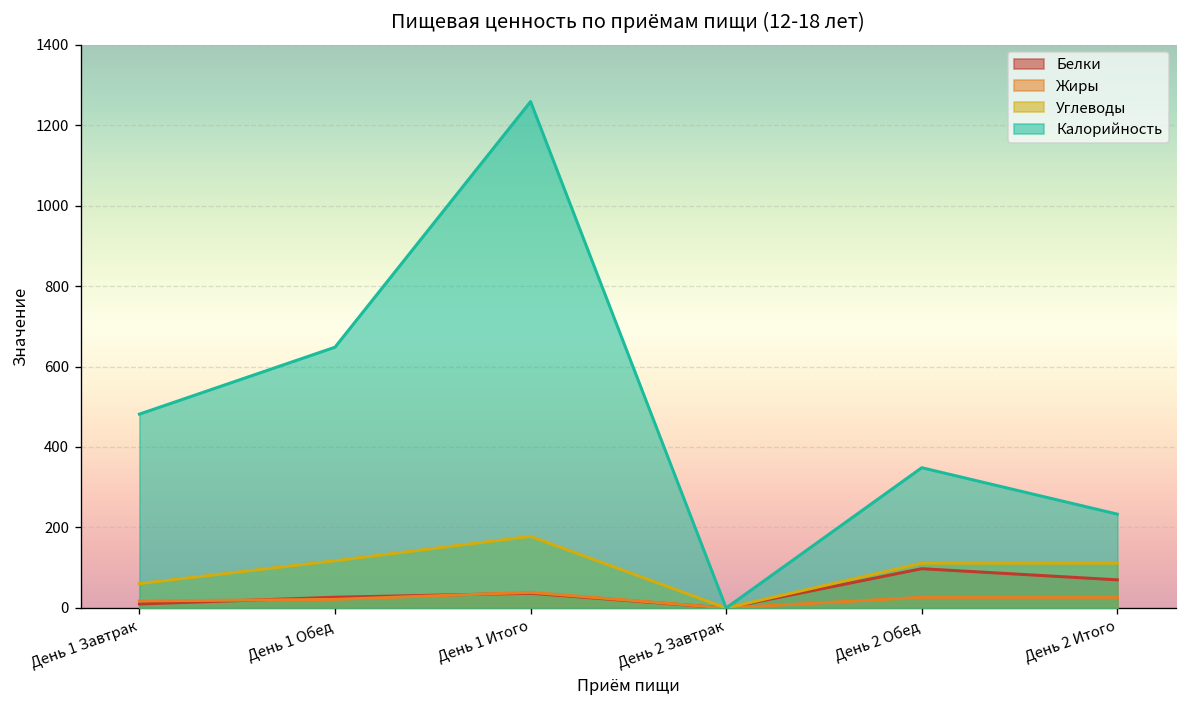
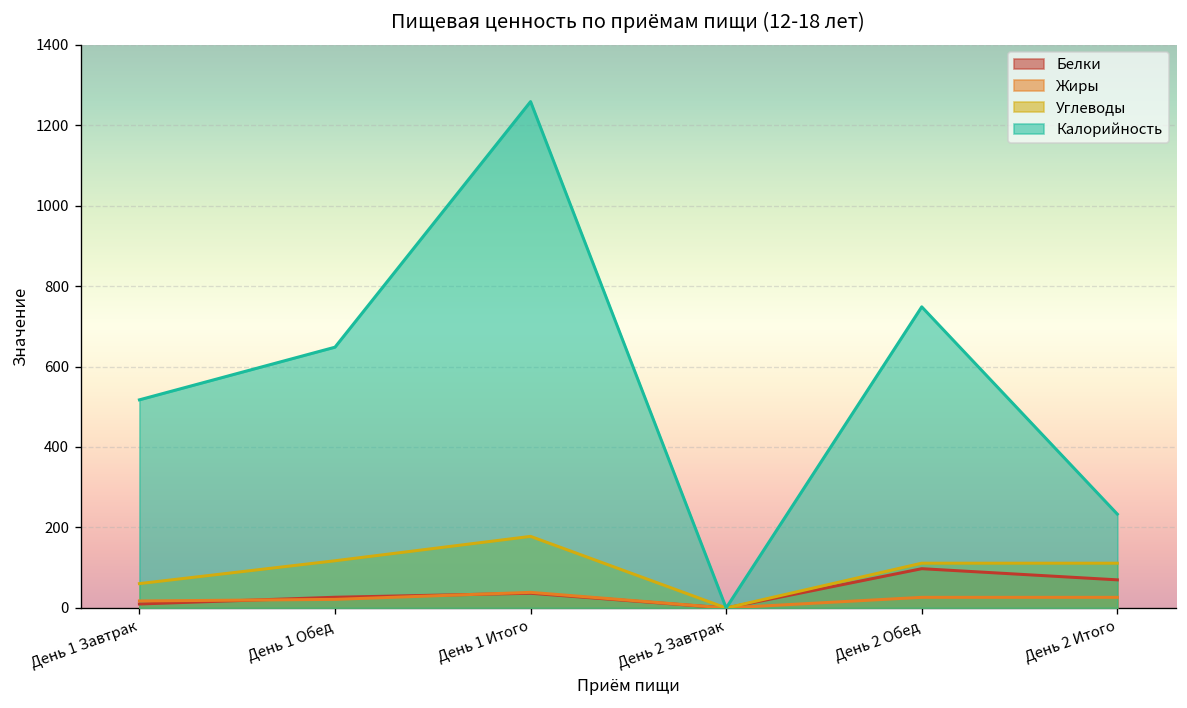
  {
    "Белки": {
      "День 2 Обед": 100,
      "День 2 Итого": 70
    },
    "Калорийность": {
-     "День 1 Завтрак": 480,
+     "День 1 Завтрак": 520,
      "День 1 Обед": 650,
      "День 1 Итого": 1260,
-     "День 2 Обед": 350,
+     "День 2 Обед": 750,
      "День 2 Итого": 230
    }
  }
